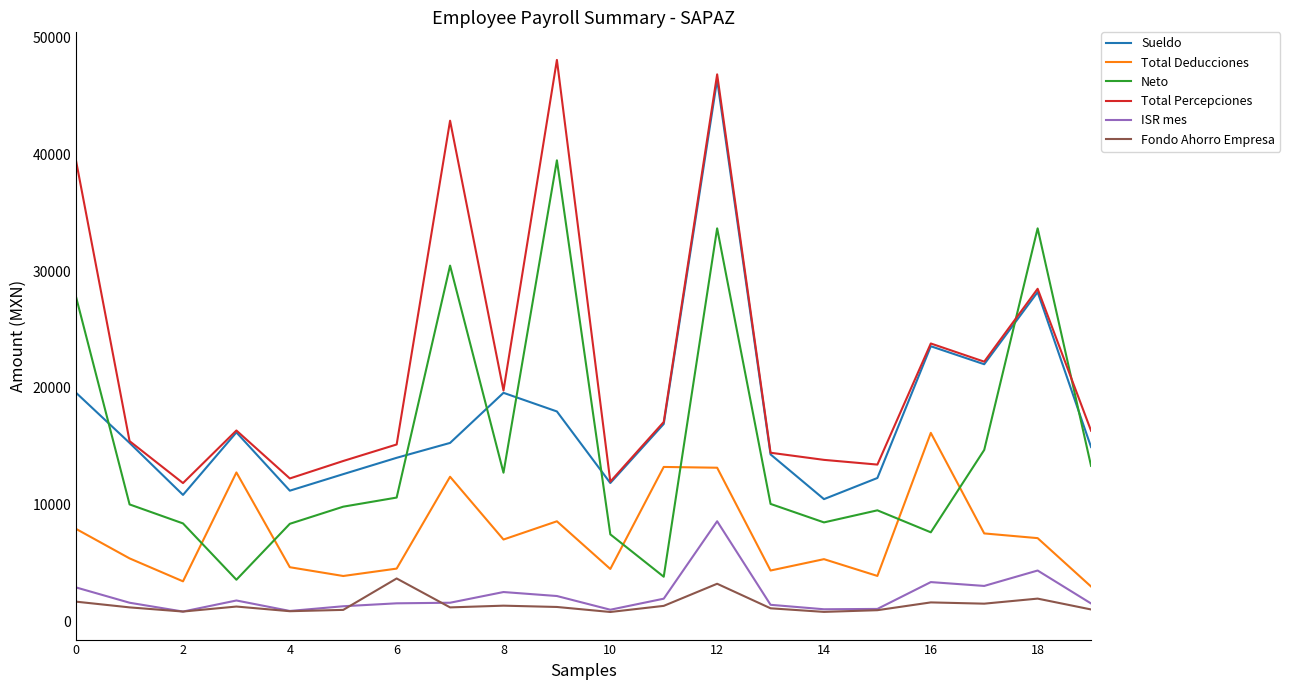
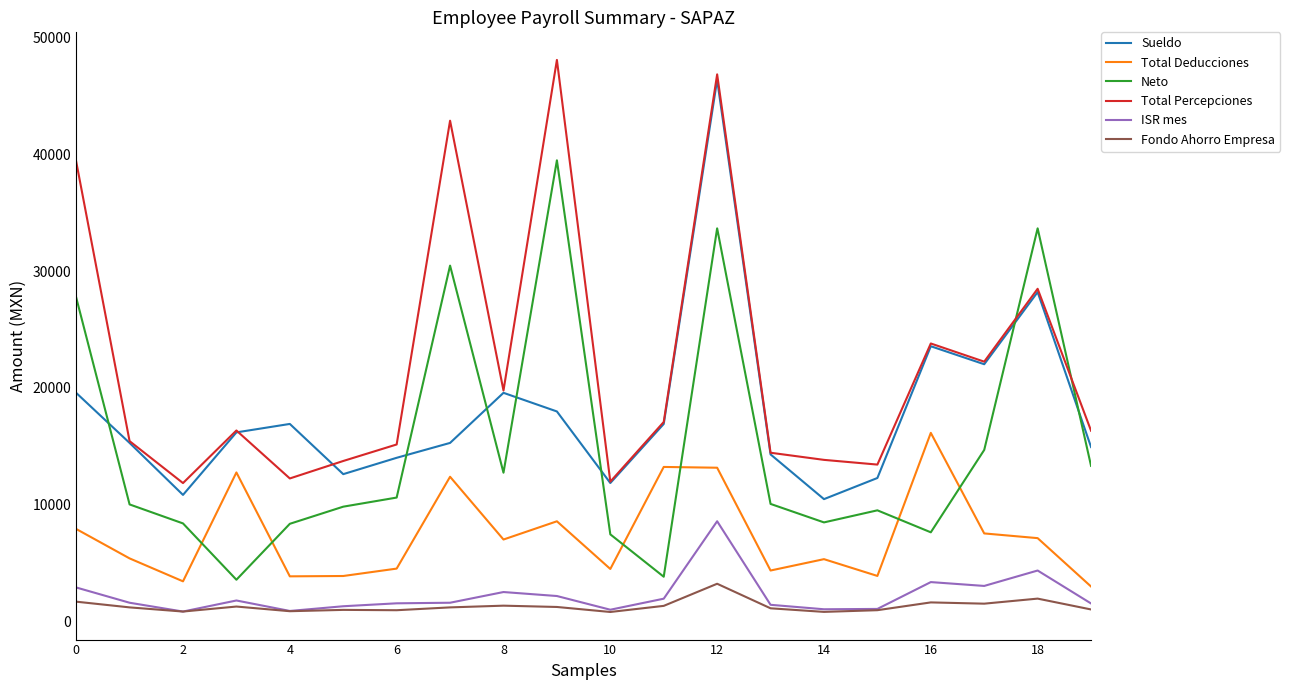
  {
    "Sueldo": {
      "0": 19600,
      "2": 10800,
-     "4": 11200,
+     "4": 16900,
      "6": 14000,
      "12": 46400,
      "14": 10500,
      "16": 23600,
      "18": 28200
    },
    "Total Deducciones": {
      "0": 7900,
      "2": 3500,
-     "4": 4700,
+     "4": 3900,
      "6": 4500,
      "8": 7000,
      "10": 4500,
      "12": 13200,
      "14": 5400,
      "16": 16200,
      "18": 7100
    },
    "Neto": {
      "0": 27700,
      "2": 8400,
      "4": 8400,
      "6": 10600,
      "8": 12700,
      "10": 7500,
      "12": 33700,
      "14": 8500,
      "16": 7600,
      "18": 33700
    },
    "Total Percepciones": {
      "0": 39400,
      "2": 11900,
      "4": 12300,
      "6": 15200,
      "12": 46800,
      "14": 13800,
      "16": 23800,
      "18": 28500
    },
    "ISR mes": {
      "0": 2900,
      "6": 1600,
      "8": 2500,
      "12": 8600,
      "14": 1100,
      "16": 3400,
      "18": 4400
    },
    "Fondo Ahorro Empresa": {
      "0": 1700,
-     "6": 3700,
+     "6": 1000,
      "8": 1400,
      "12": 3200,
      "14": 800,
      "16": 1600,
      "18": 2000
    }
  }
